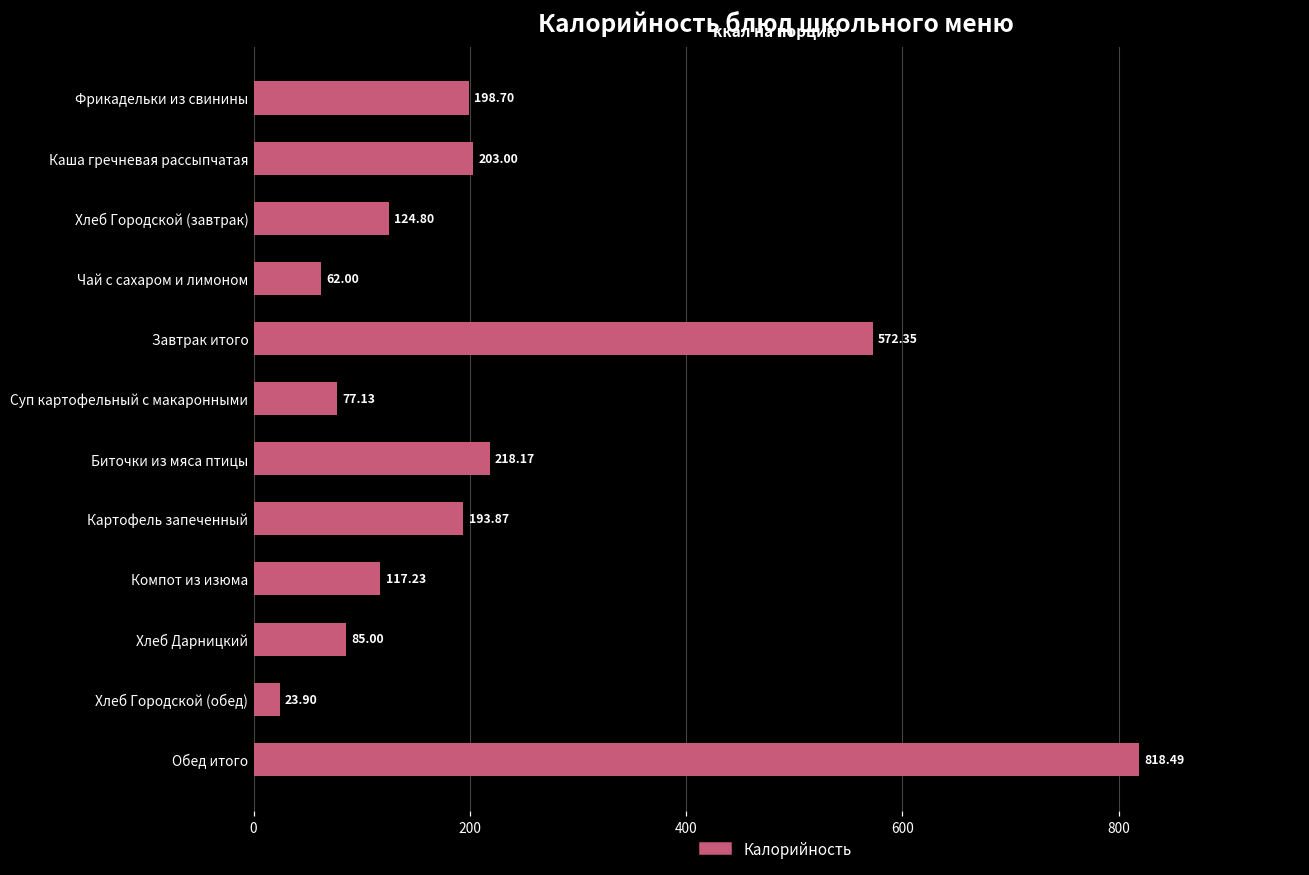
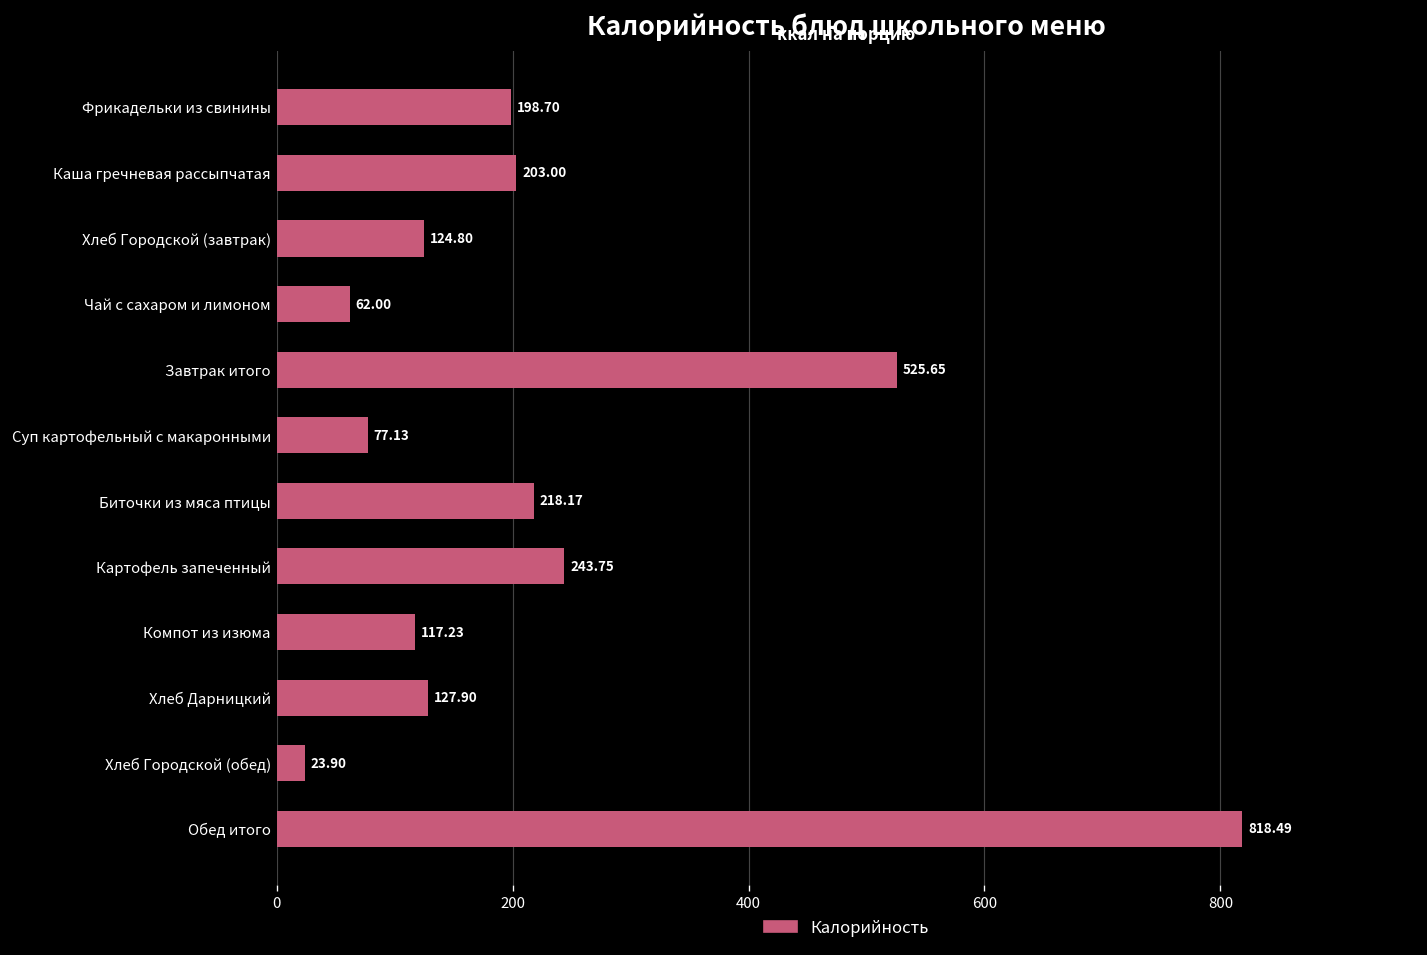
  {
    "Фрикадельки из свинины": 198.70,
    "Каша гречневая рассыпчатая": 203.00,
    "Хлеб Городской (завтрак)": 124.80,
    "Чай с сахаром и лимоном": 62.00,
-   "Завтрак итого": 572.35,
+   "Завтрак итого": 525.65,
    "Суп картофельный с макаронными": 77.13,
    "Биточки из мяса птицы": 218.17,
-   "Картофель запеченный": 193.87,
+   "Картофель запеченный": 243.75,
    "Компот из изюма": 117.23,
-   "Хлеб Дарницкий": 85.00,
+   "Хлеб Дарницкий": 127.90,
    "Хлеб Городской (обед)": 23.90,
    "Обед итого": 818.49
  }
